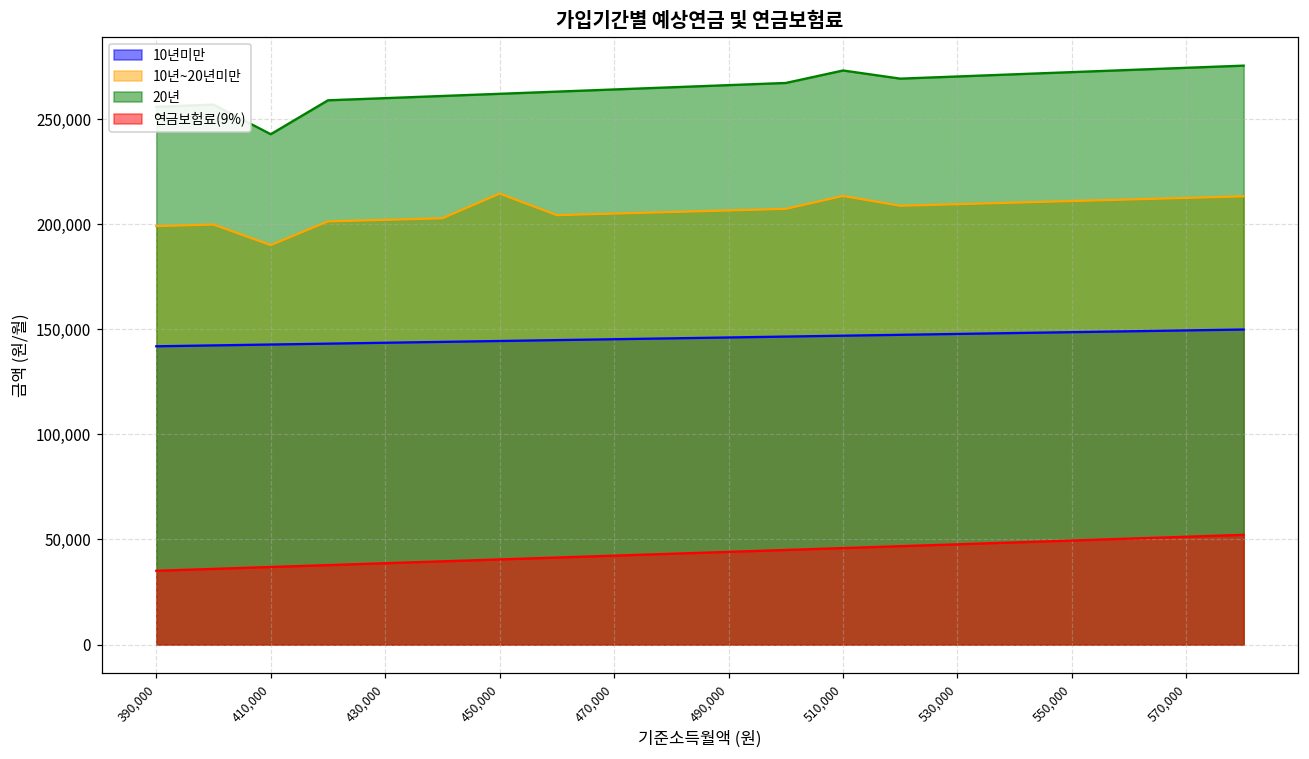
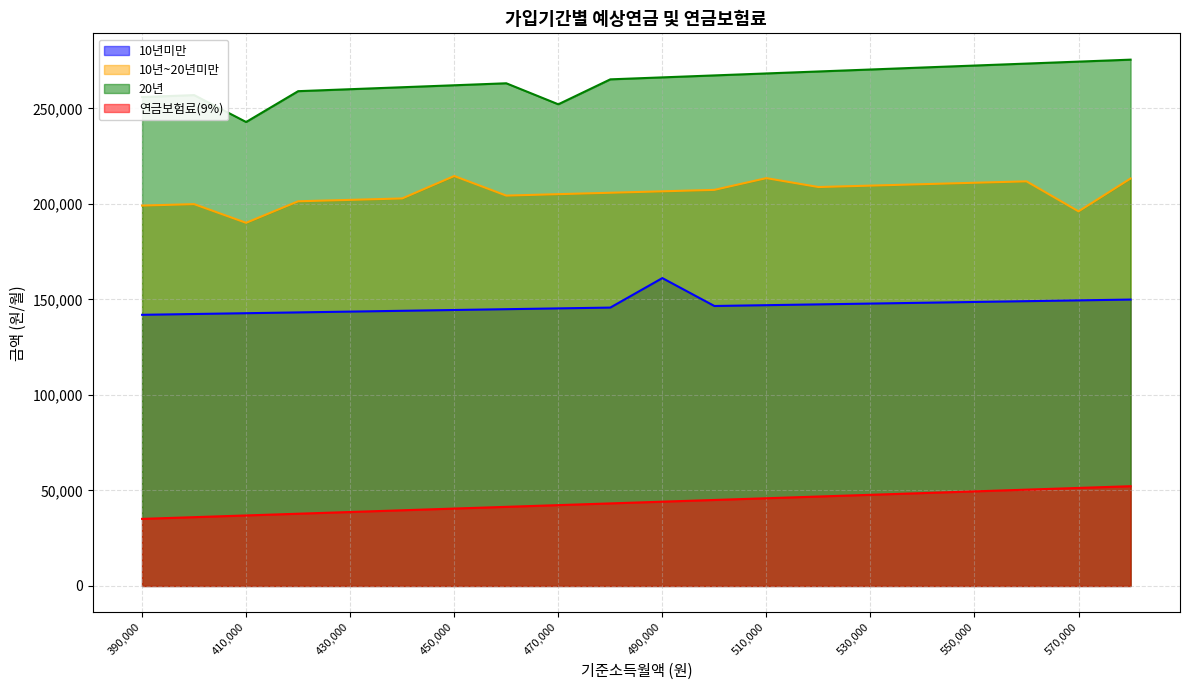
  {
    "10년미만": {
      "390,000": "142,000",
      "410,000": "143,000",
      "430,000": "144,000",
      "450,000": "144,000",
      "470,000": "145,000",
-     "490,000": "146,000",
+     "490,000": "161,000",
      "510,000": "147,000",
      "530,000": "148,000",
      "550,000": "149,000",
      "570,000": "149,000"
    },
    "10년~20년미만": {
      "390,000": "199,000",
      "410,000": "190,000",
      "430,000": "202,000",
      "450,000": "215,000",
      "470,000": "205,000",
      "490,000": "207,000",
      "510,000": "213,000",
      "530,000": "210,000",
      "550,000": "211,000",
-     "570,000": "213,000"
+     "570,000": "196,000"
    },
    "20년": {
      "410,000": "243,000",
      "430,000": "260,000",
      "450,000": "262,000",
-     "470,000": "264,000",
+     "470,000": "252,000",
      "490,000": "266,000",
-     "510,000": "273,000",
+     "510,000": "268,000",
      "530,000": "270,000",
      "550,000": "272,000",
      "570,000": "274,000"
    },
    "연금보험료(9%)": {
      "390,000": "35,000",
      "410,000": "37,000",
      "430,000": "39,000",
      "450,000": "41,000",
      "470,000": "42,000",
      "490,000": "44,000",
      "510,000": "46,000",
      "530,000": "48,000",
      "550,000": "50,000",
      "570,000": "51,000"
    }
  }
